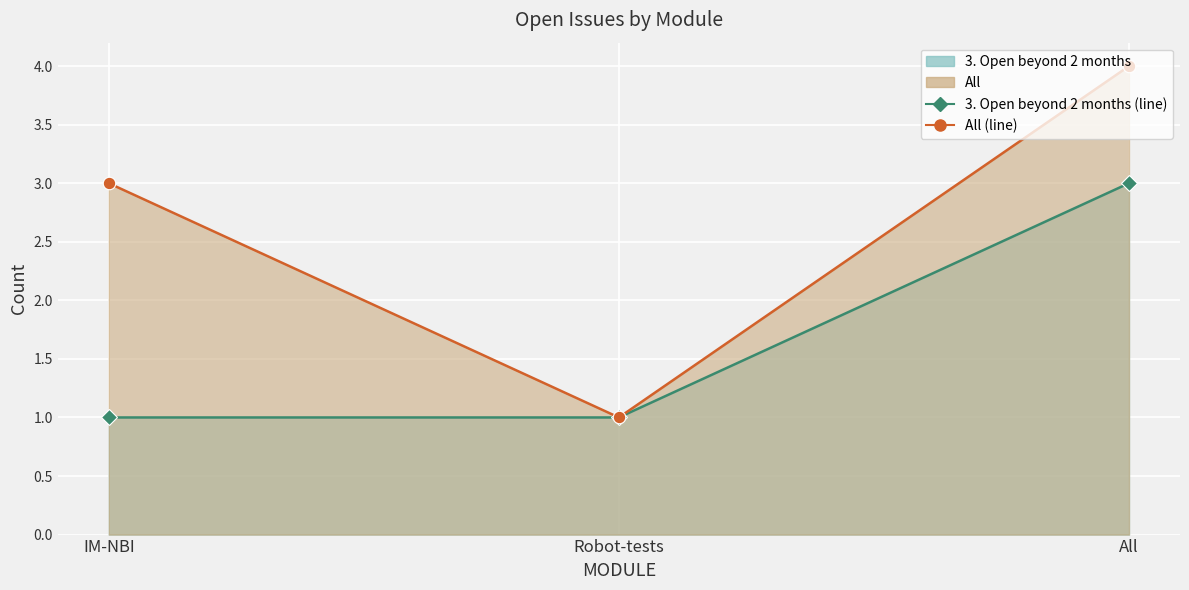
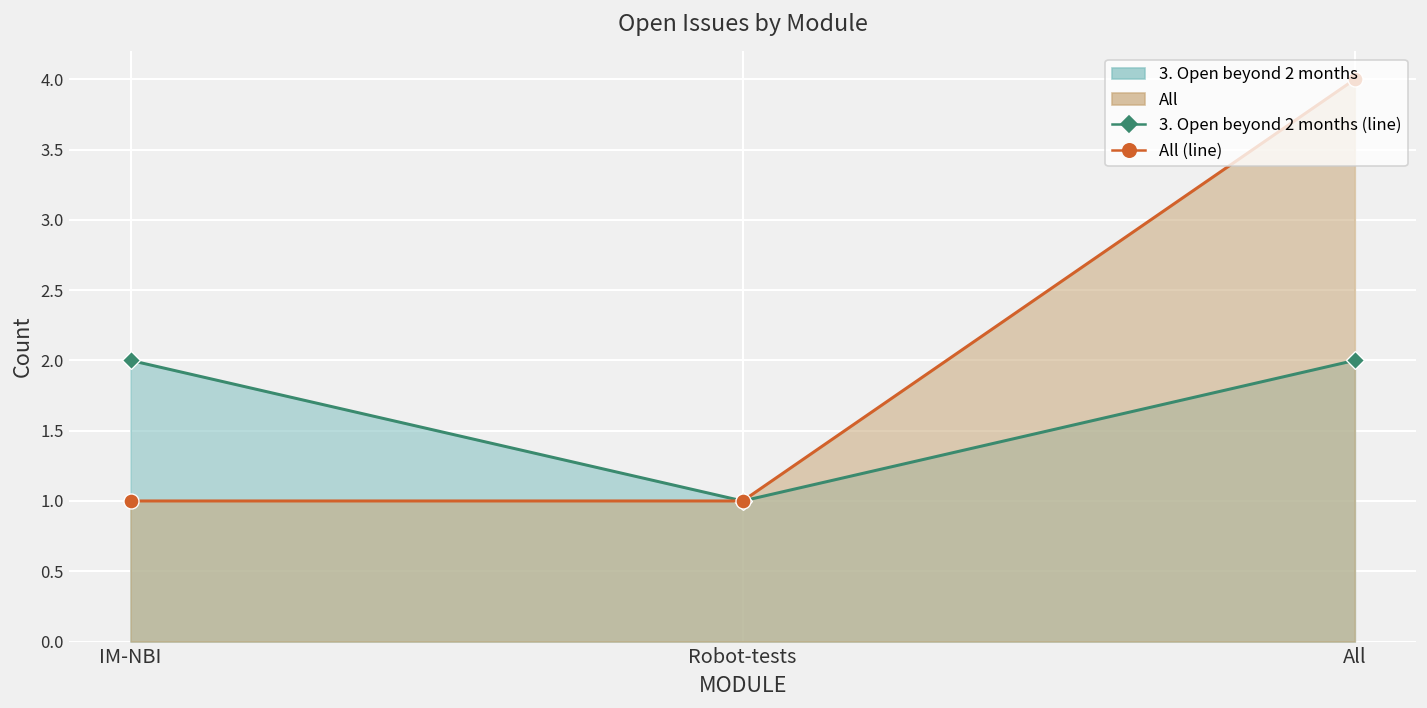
  {
    "3. Open beyond 2 months": {
-     "IM-NBI": 1,
-     "All": 3
+     "IM-NBI": 2,
+     "All": 2
    },
    "All": {
-     "IM-NBI": 3
+     "IM-NBI": 1
    }
  }
